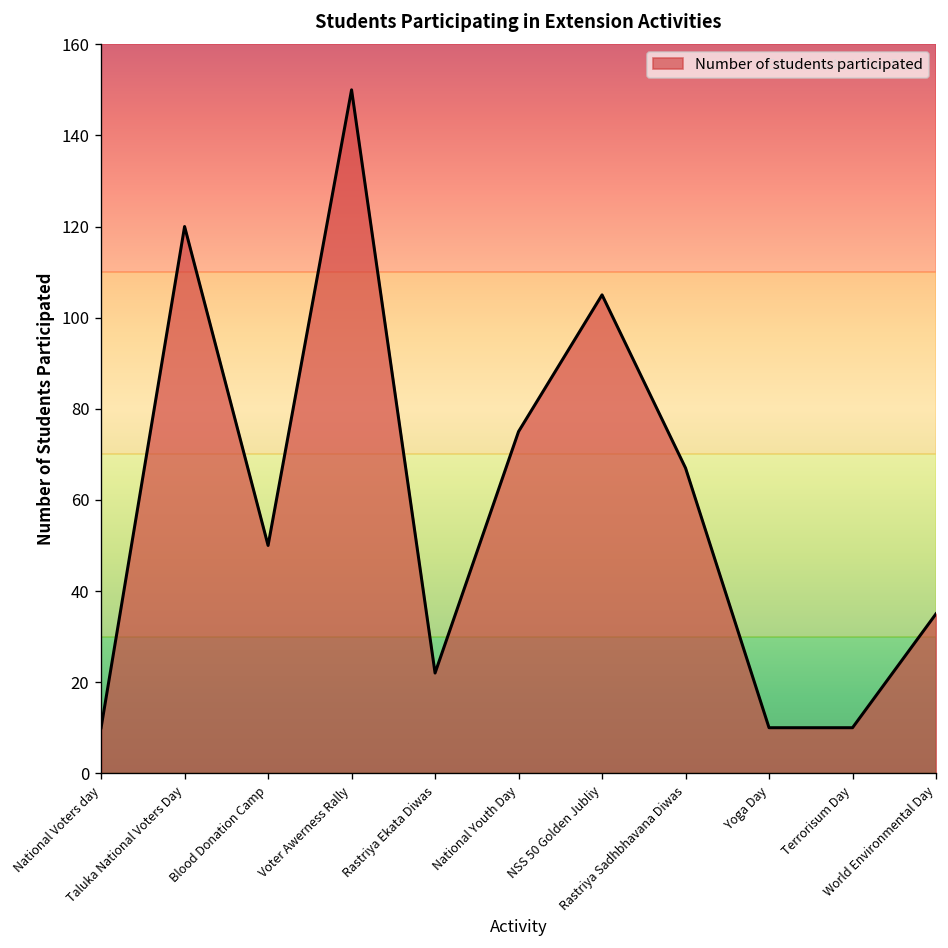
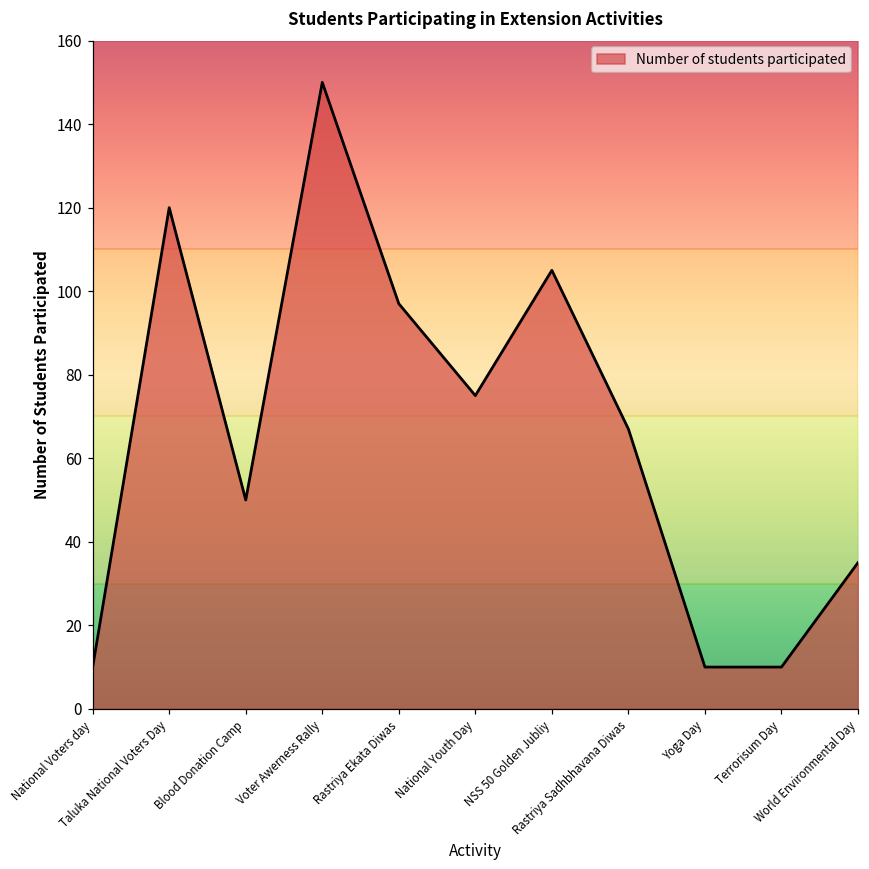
  {
    "National Voters day": 10,
    "Taluka National Voters Day": 120,
    "Blood Donation Camp": 50,
    "Voter Awerness Rally": 150,
-   "Rastriya Ekata Diwas": 22,
+   "Rastriya Ekata Diwas": 97,
    "National Youth Day": 75,
    "NSS 50 Golden Jubliy": 105,
    "Rastriya Sadhbhavana Diwas": 67,
    "Yoga Day": 10,
    "Terrorisum Day": 10,
    "World Environmental Day": 35
  }
